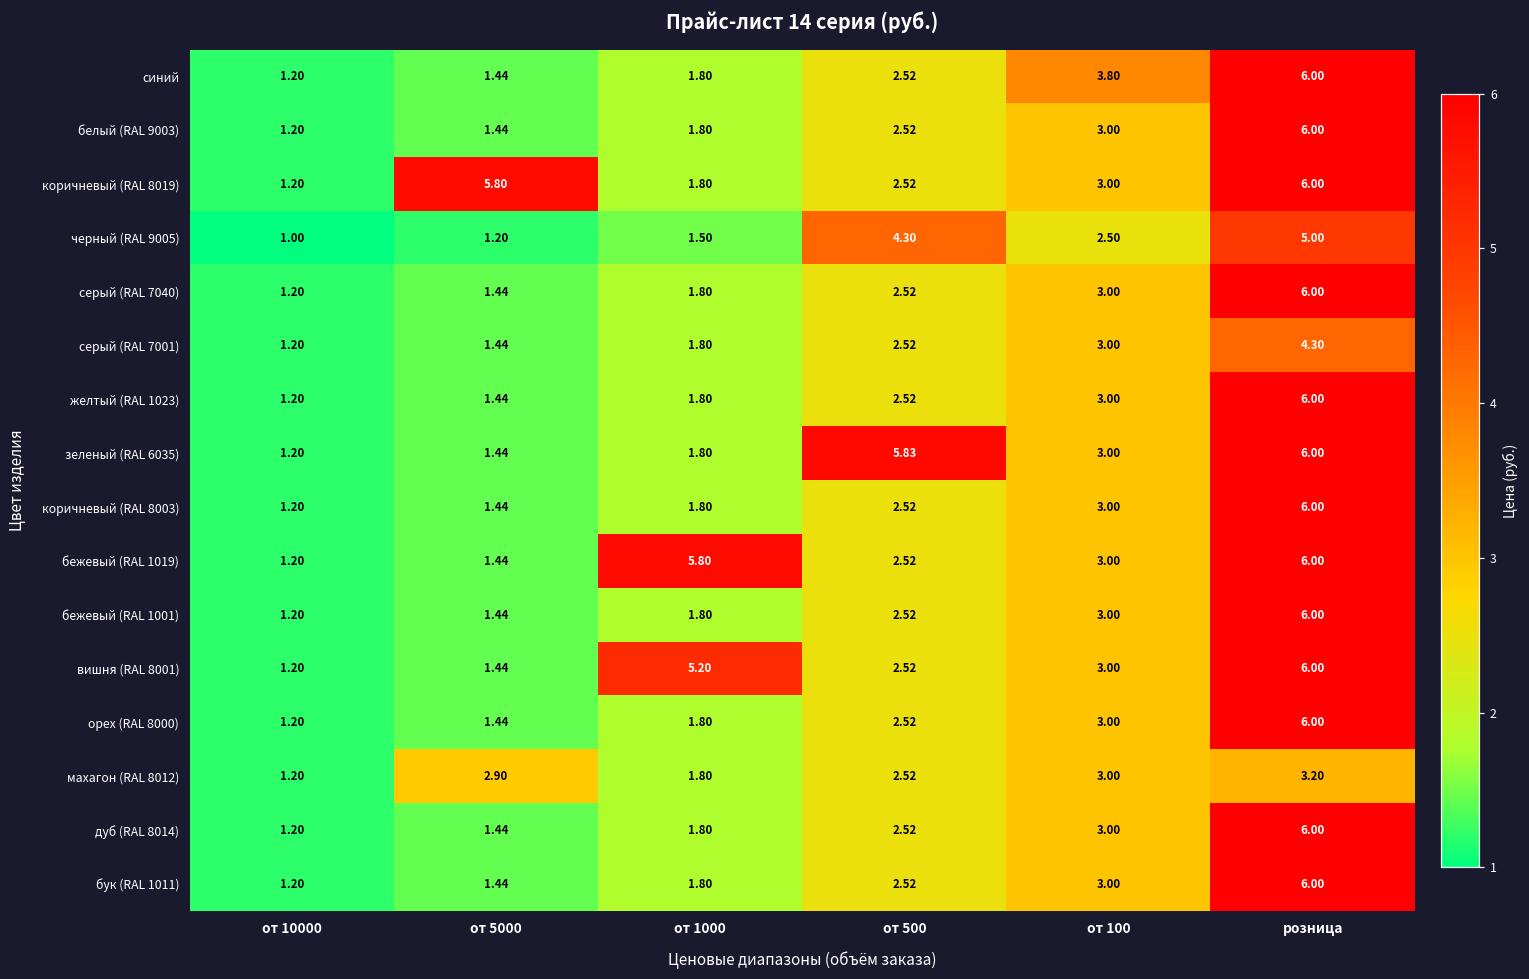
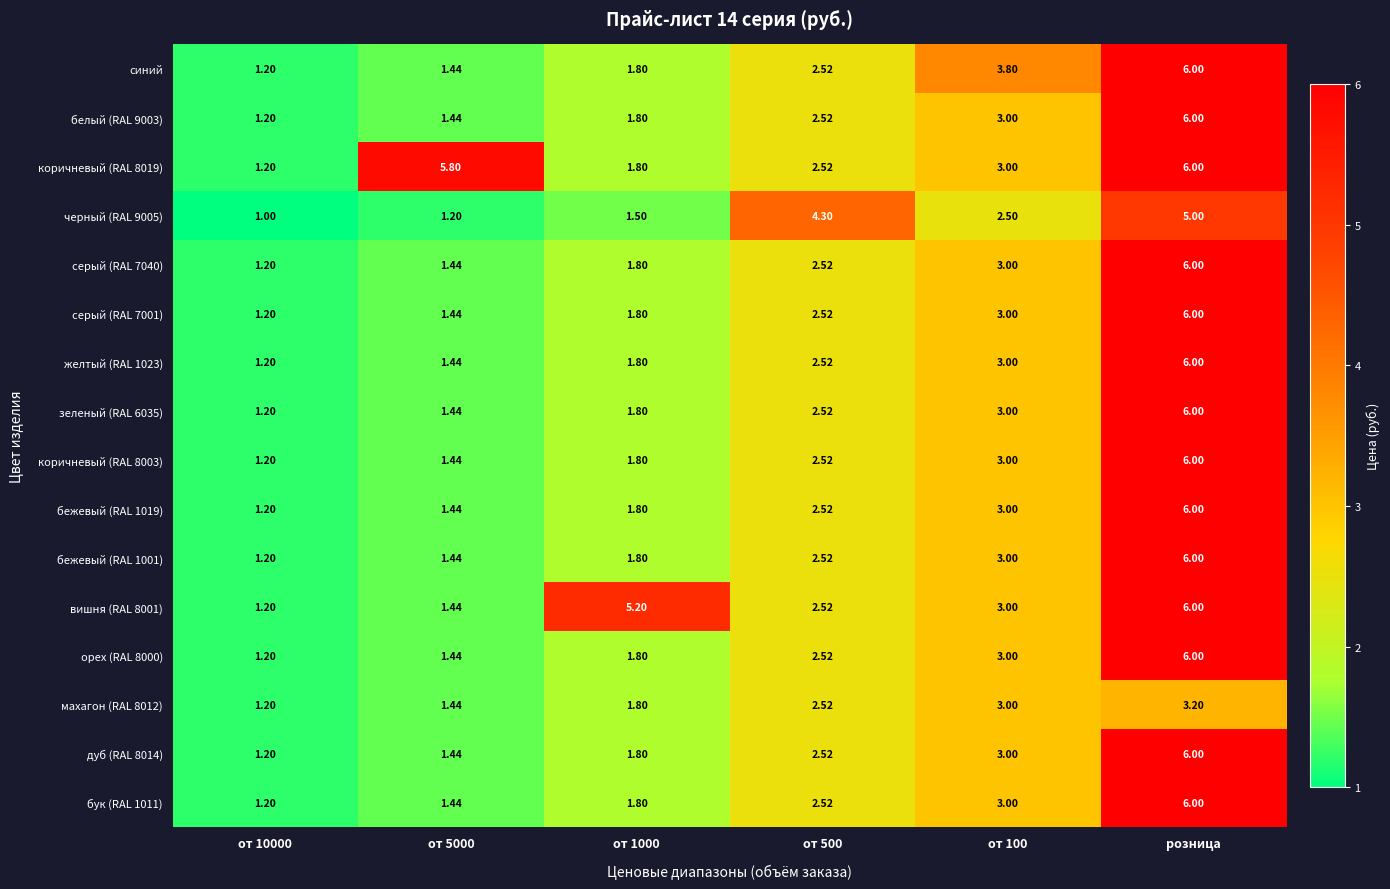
  {
    "синий": {
      "от 10000": 1.20,
      "от 5000": 1.44,
      "от 1000": 1.80,
      "от 500": 2.52,
      "от 100": 3.80,
      "розница": 6.00
    },
    "белый (RAL 9003)": {
      "от 10000": 1.20,
      "от 5000": 1.44,
      "от 1000": 1.80,
      "от 500": 2.52,
      "от 100": 3.00,
      "розница": 6.00
    },
    "коричневый (RAL 8019)": {
      "от 10000": 1.20,
      "от 5000": 5.80,
      "от 1000": 1.80,
      "от 500": 2.52,
      "от 100": 3.00,
      "розница": 6.00
    },
    "черный (RAL 9005)": {
      "от 10000": 1.00,
      "от 5000": 1.20,
      "от 1000": 1.50,
      "от 500": 4.30,
      "от 100": 2.50,
      "розница": 5.00
    },
    "серый (RAL 7040)": {
      "от 10000": 1.20,
      "от 5000": 1.44,
      "от 1000": 1.80,
      "от 500": 2.52,
      "от 100": 3.00,
      "розница": 6.00
    },
    "серый (RAL 7001)": {
      "от 10000": 1.20,
      "от 5000": 1.44,
      "от 1000": 1.80,
      "от 500": 2.52,
      "от 100": 3.00,
-     "розница": 4.30
+     "розница": 6.00
    },
    "желтый (RAL 1023)": {
      "от 10000": 1.20,
      "от 5000": 1.44,
      "от 1000": 1.80,
      "от 500": 2.52,
      "от 100": 3.00,
      "розница": 6.00
    },
    "зеленый (RAL 6035)": {
      "от 10000": 1.20,
      "от 5000": 1.44,
      "от 1000": 1.80,
-     "от 500": 5.83,
+     "от 500": 2.52,
      "от 100": 3.00,
      "розница": 6.00
    },
    "коричневый (RAL 8003)": {
      "от 10000": 1.20,
      "от 5000": 1.44,
      "от 1000": 1.80,
      "от 500": 2.52,
      "от 100": 3.00,
      "розница": 6.00
    },
    "бежевый (RAL 1019)": {
      "от 10000": 1.20,
      "от 5000": 1.44,
-     "от 1000": 5.80,
+     "от 1000": 1.80,
      "от 500": 2.52,
      "от 100": 3.00,
      "розница": 6.00
    },
    "бежевый (RAL 1001)": {
      "от 10000": 1.20,
      "от 5000": 1.44,
      "от 1000": 1.80,
      "от 500": 2.52,
      "от 100": 3.00,
      "розница": 6.00
    },
    "вишня (RAL 8001)": {
      "от 10000": 1.20,
      "от 5000": 1.44,
      "от 1000": 5.20,
      "от 500": 2.52,
      "от 100": 3.00,
      "розница": 6.00
    },
    "орех (RAL 8000)": {
      "от 10000": 1.20,
      "от 5000": 1.44,
      "от 1000": 1.80,
      "от 500": 2.52,
      "от 100": 3.00,
      "розница": 6.00
    },
    "махагон (RAL 8012)": {
      "от 10000": 1.20,
-     "от 5000": 2.90,
+     "от 5000": 1.44,
      "от 1000": 1.80,
      "от 500": 2.52,
      "от 100": 3.00,
      "розница": 3.20
    },
    "дуб (RAL 8014)": {
      "от 10000": 1.20,
      "от 5000": 1.44,
      "от 1000": 1.80,
      "от 500": 2.52,
      "от 100": 3.00,
      "розница": 6.00
    },
    "бук (RAL 1011)": {
      "от 10000": 1.20,
      "от 5000": 1.44,
      "от 1000": 1.80,
      "от 500": 2.52,
      "от 100": 3.00,
      "розница": 6.00
    }
  }
